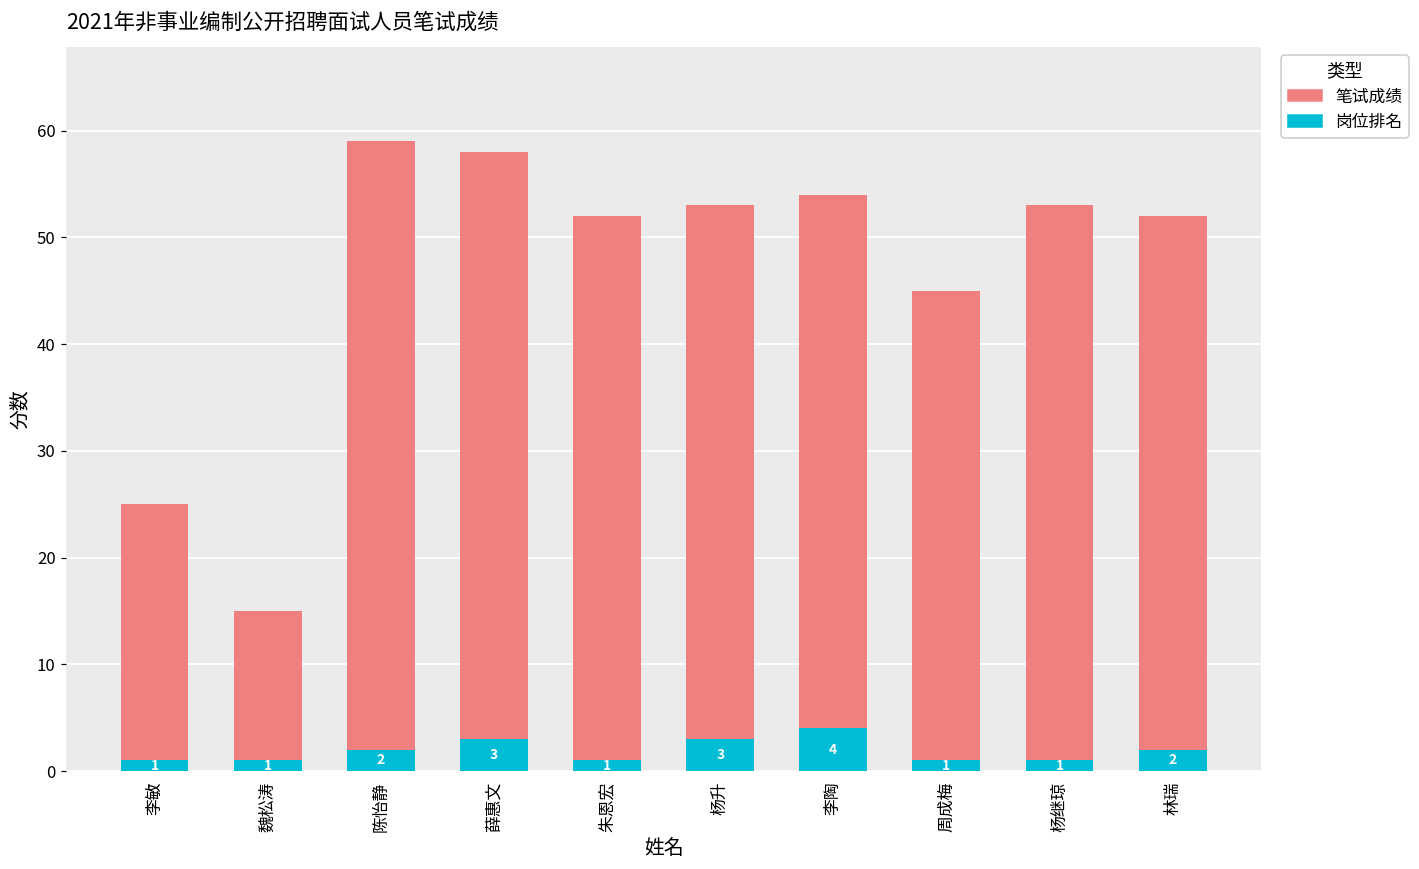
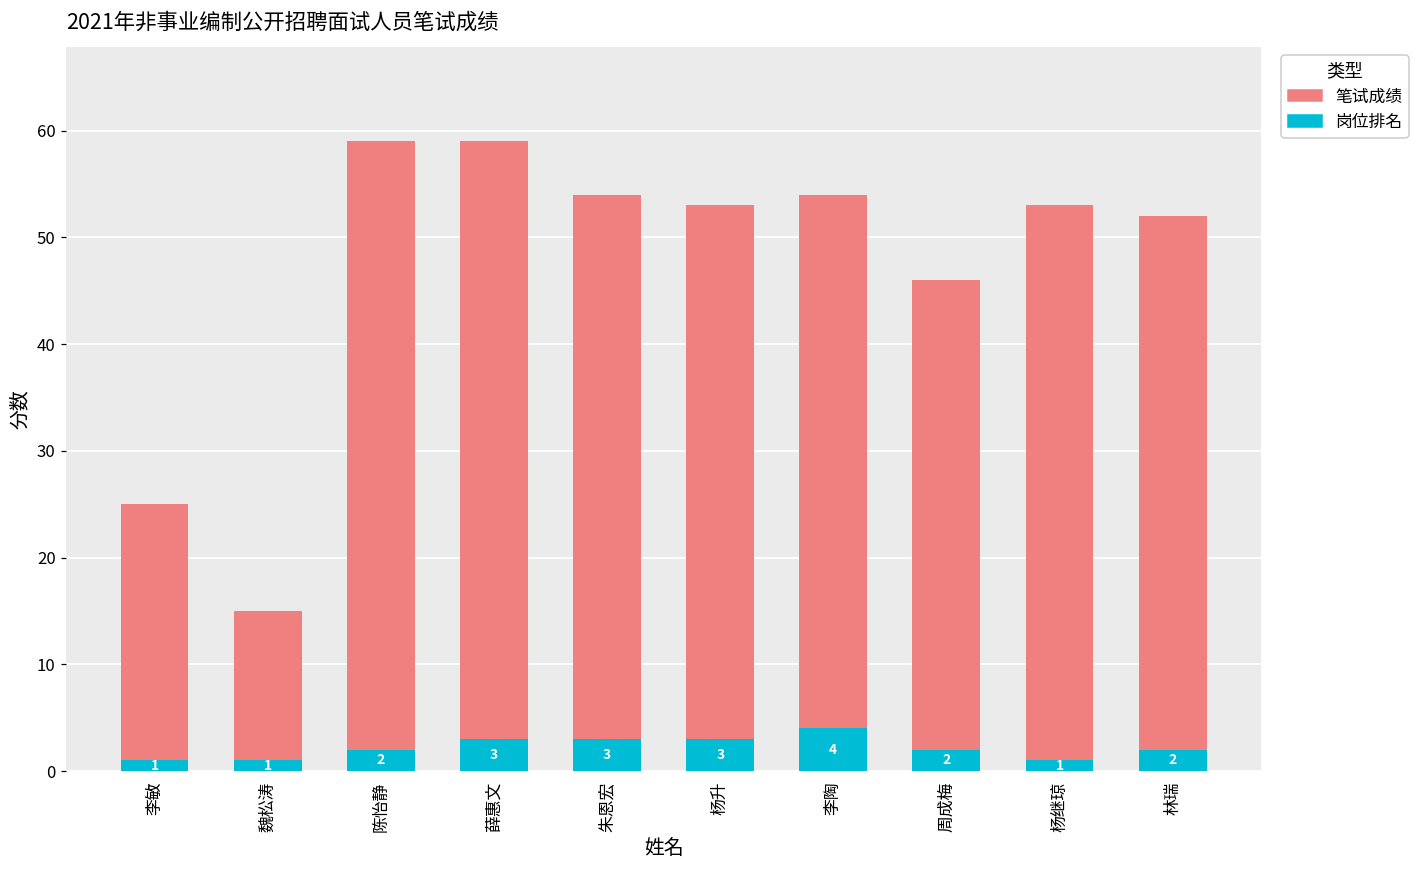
  {
    "岗位排名": {
      "李敏": 1,
      "魏松涛": 1,
      "陈怡静": 2,
      "薛惠文": 3,
-     "朱恩宏": 1,
+     "朱恩宏": 3,
      "杨升": 3,
      "李陶": 4,
-     "周成梅": 1,
+     "周成梅": 2,
      "杨继琼": 1,
      "林瑞": 2
    },
    "笔试成绩": {
      "李敏": 24,
      "魏松涛": 14,
      "陈怡静": 57,
-     "薛惠文": 55,
+     "薛惠文": 56,
      "朱恩宏": 51,
      "杨升": 50,
      "李陶": 50,
      "周成梅": 44,
      "杨继琼": 52,
      "林瑞": 50
    }
  }
